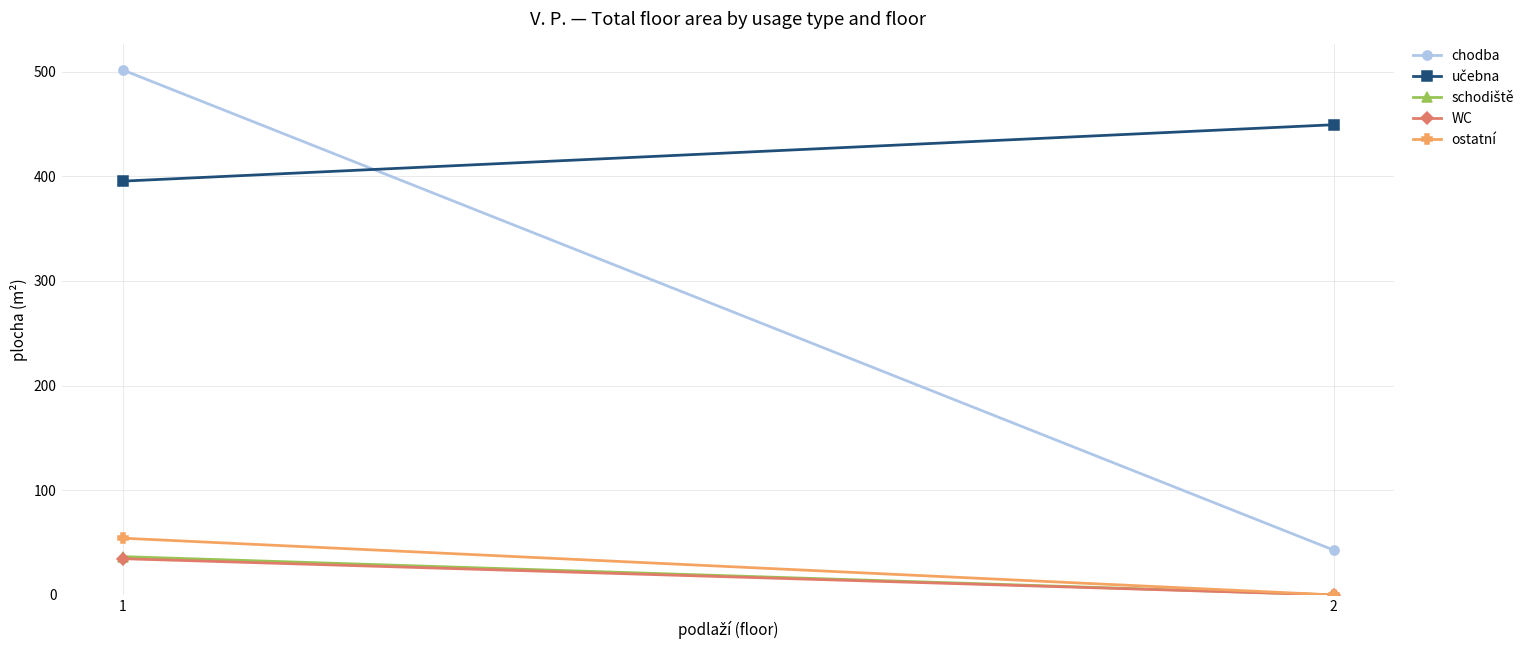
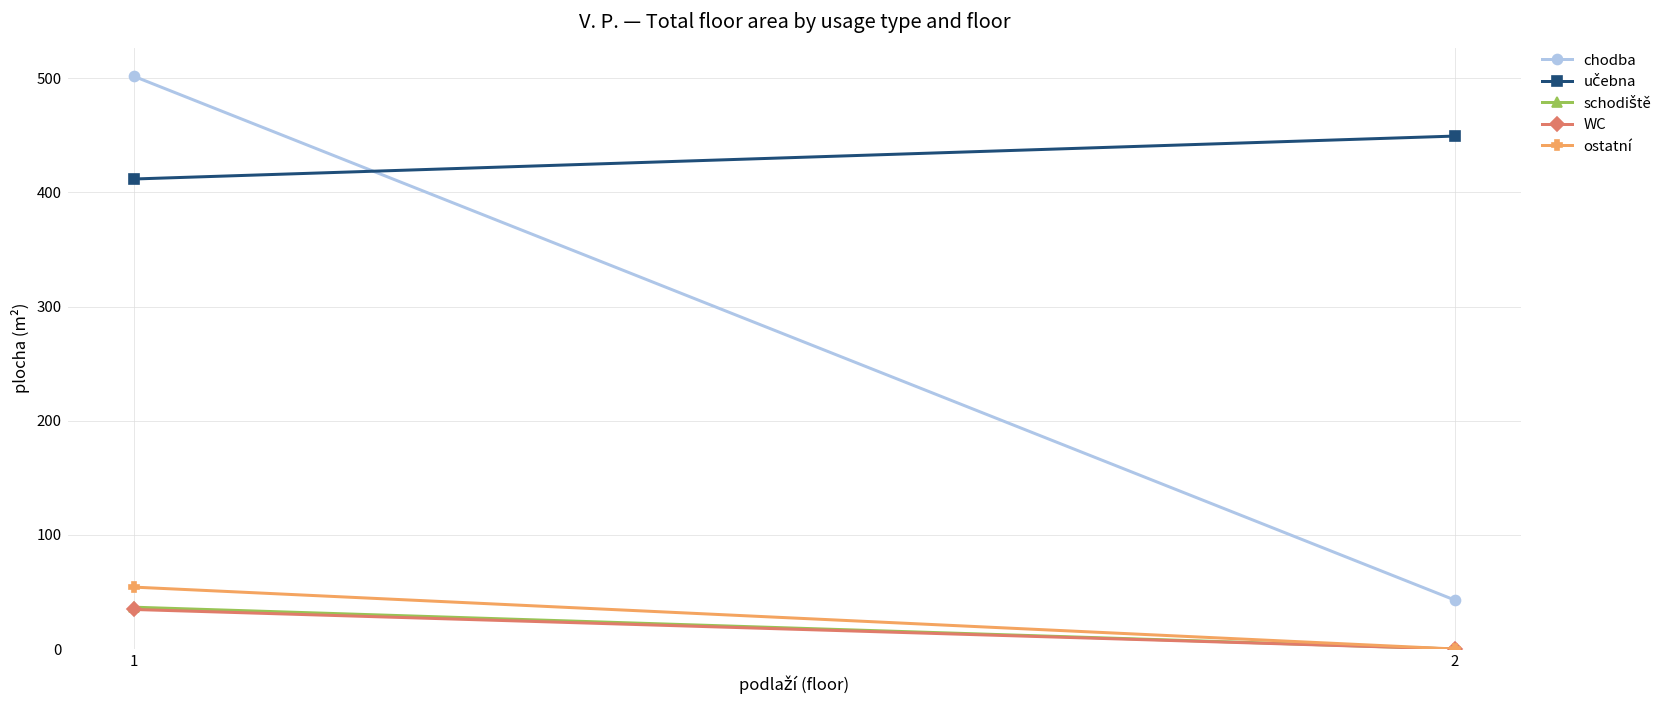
  {
    "chodba": {
      "1": 500,
      "2": 40
    },
    "učebna": {
-     "1": 400,
+     "1": 410,
      "2": 450
    }
  }
